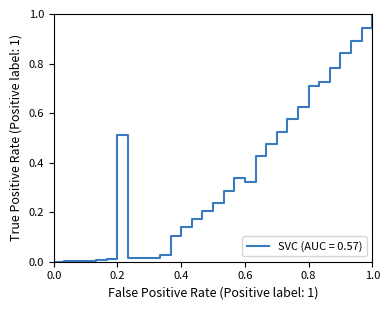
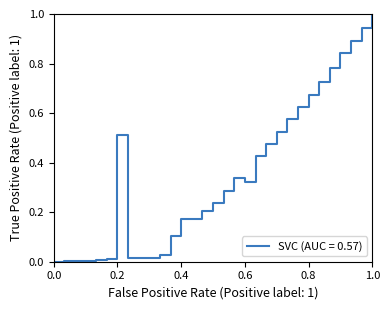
  {
    "0.0": 0.00,
    "0.2": 0.51,
-   "0.4": 0.14,
+   "0.4": 0.17,
    "0.6": 0.32,
-   "0.8": 0.71,
+   "0.8": 0.67,
    "1.0": 1.00
  }
